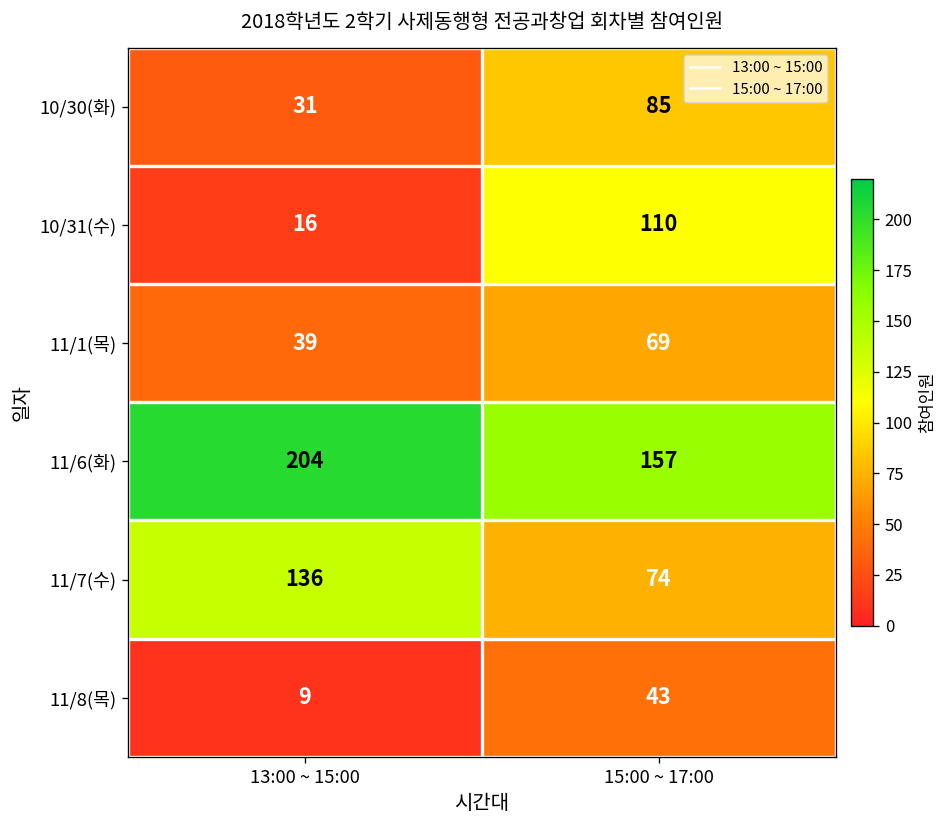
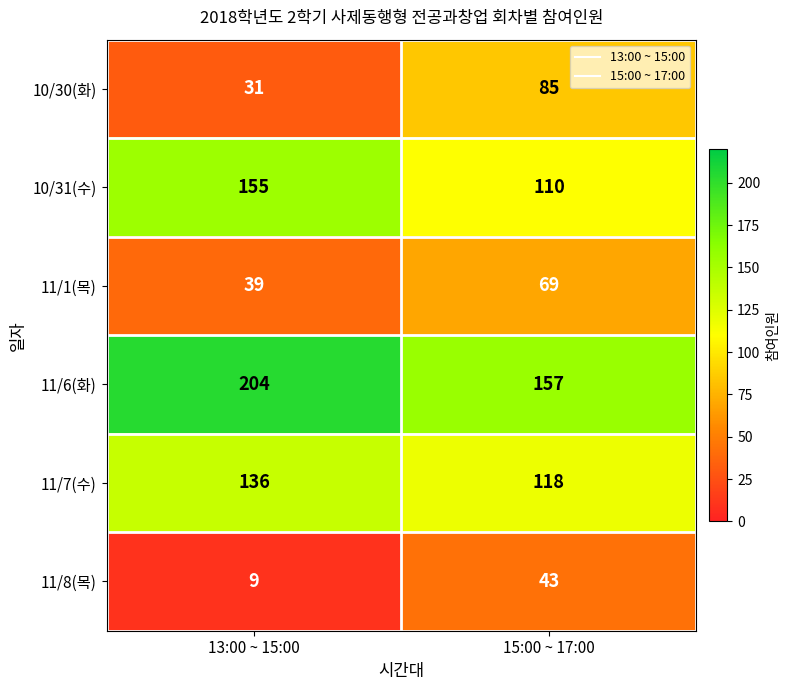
  {
    "10/30(화)": {
      "13:00 ~ 15:00": 31,
      "15:00 ~ 17:00": 85
    },
    "10/31(수)": {
-     "13:00 ~ 15:00": 16,
+     "13:00 ~ 15:00": 155,
      "15:00 ~ 17:00": 110
    },
    "11/1(목)": {
      "13:00 ~ 15:00": 39,
      "15:00 ~ 17:00": 69
    },
    "11/6(화)": {
      "13:00 ~ 15:00": 204,
      "15:00 ~ 17:00": 157
    },
    "11/7(수)": {
      "13:00 ~ 15:00": 136,
-     "15:00 ~ 17:00": 74
+     "15:00 ~ 17:00": 118
    },
    "11/8(목)": {
      "13:00 ~ 15:00": 9,
      "15:00 ~ 17:00": 43
    }
  }
